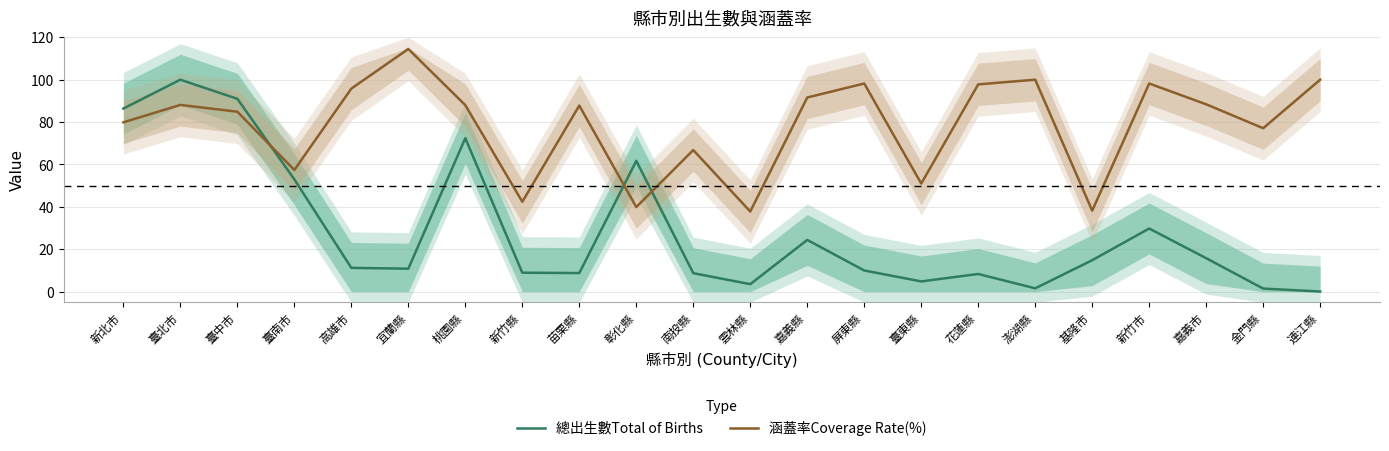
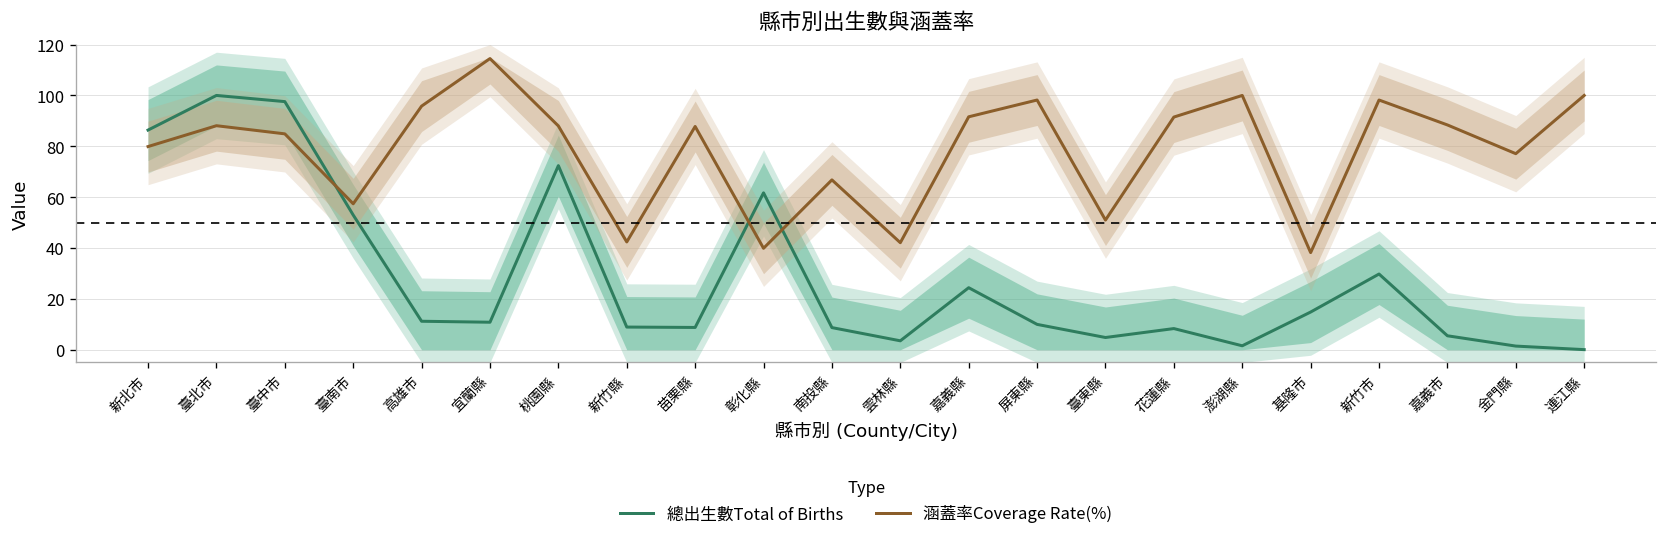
  {
    "總出生數Total of Births": {
      "新北市": 86,
      "臺北市": 100,
-     "臺中市": 91,
+     "臺中市": 98,
      "臺南市": 53,
      "高雄市": 11,
      "宜蘭縣": 11,
      "桃園縣": 72,
      "新竹縣": 9,
      "苗栗縣": 9,
      "彰化縣": 62,
      "南投縣": 9,
      "雲林縣": 4,
      "嘉義縣": 24,
      "屏東縣": 10,
      "臺東縣": 5,
      "花蓮縣": 8,
      "澎湖縣": 2,
      "基隆市": 15,
      "新竹市": 30,
-     "嘉義市": 16,
+     "嘉義市": 5,
      "金門縣": 1,
      "連江縣": 0
    },
    "涵蓋率Coverage Rate(%)": {
      "新北市": 80,
      "臺北市": 88,
      "臺中市": 85,
      "臺南市": 57,
      "高雄市": 96,
      "桃園縣": 88,
      "新竹縣": 42,
      "苗栗縣": 88,
      "彰化縣": 40,
      "南投縣": 67,
-     "雲林縣": 38,
+     "雲林縣": 42,
      "嘉義縣": 92,
      "屏東縣": 98,
      "臺東縣": 51,
-     "花蓮縣": 98,
+     "花蓮縣": 92,
      "澎湖縣": 100,
      "基隆市": 38,
      "新竹市": 98,
      "嘉義市": 88,
      "金門縣": 77,
      "連江縣": 100
    }
  }
